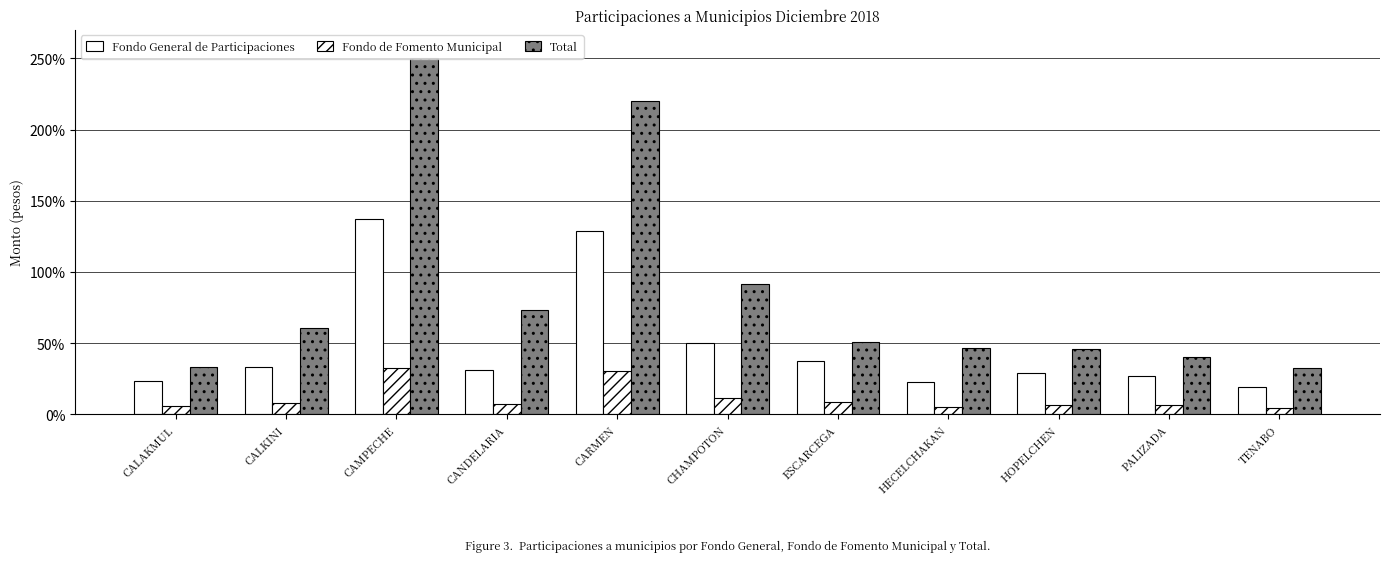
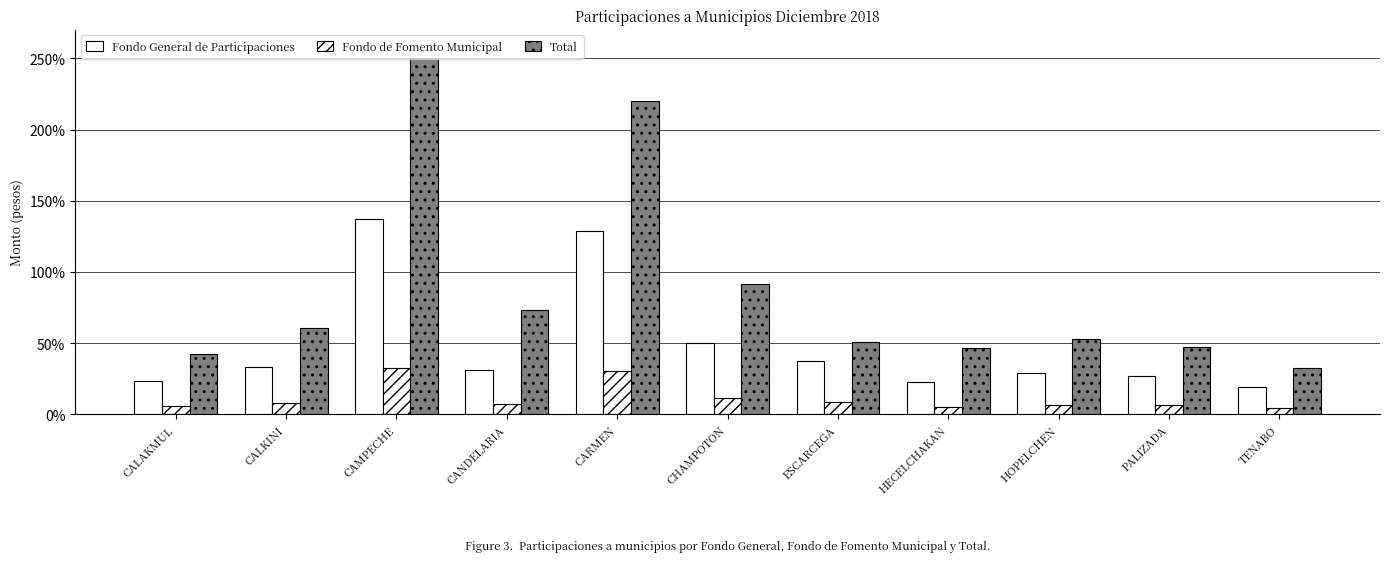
  {
    "Total": {
-     "CALAKMUL": "33%",
+     "CALAKMUL": "42%",
      "CALKINI": "61%",
      "CANDELARIA": "73%",
      "CARMEN": "220%",
      "CHAMPOTON": "91%",
      "ESCARCEGA": "51%",
      "HECELCHAKAN": "46%",
-     "HOPELCHEN": "46%",
-     "PALIZADA": "41%",
+     "HOPELCHEN": "53%",
+     "PALIZADA": "47%",
      "TENABO": "32%"
    }
  }
